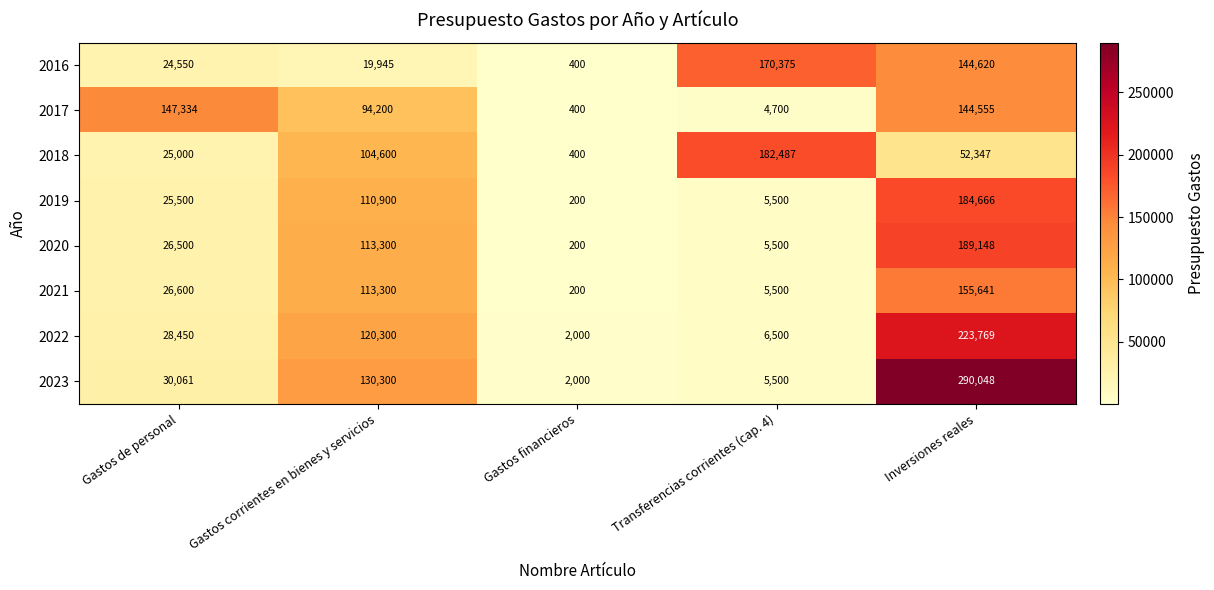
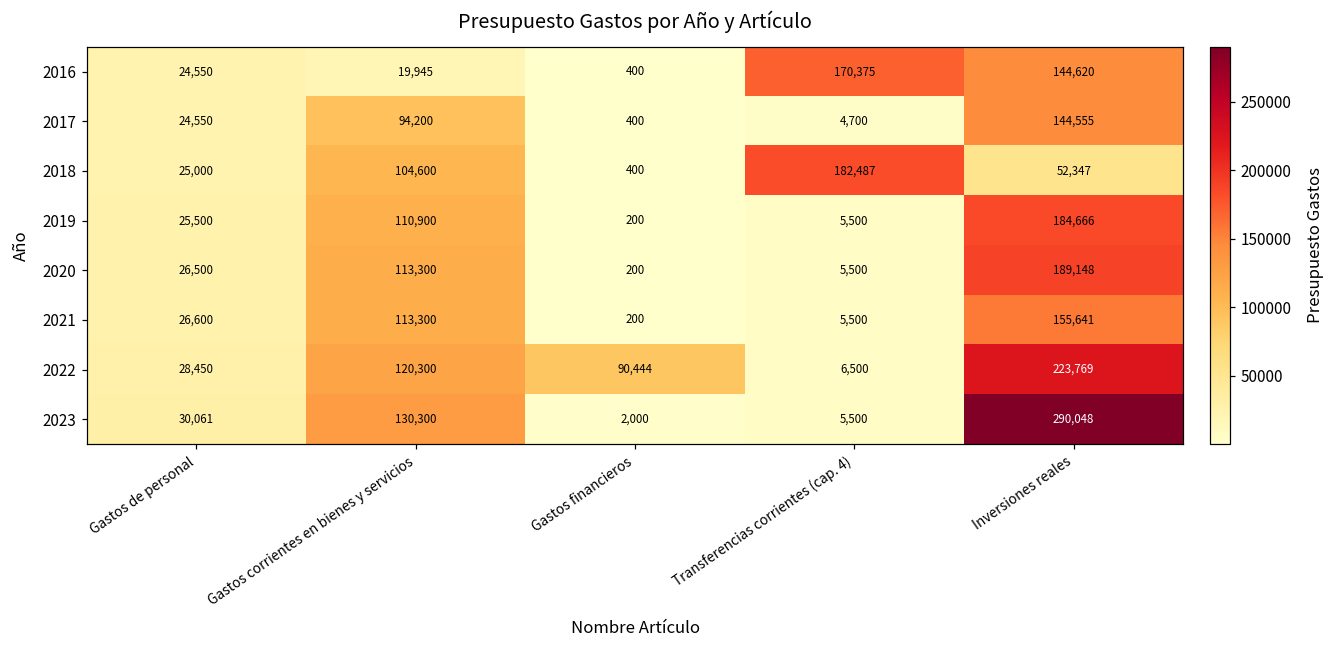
  {
    "2016": {
      "Gastos de personal": "24,550",
      "Gastos corrientes en bienes y servicios": "19,945",
      "Gastos financieros": "400",
      "Transferencias corrientes (cap. 4)": "170,375",
      "Inversiones reales": "144,620"
    },
    "2017": {
-     "Gastos de personal": "147,334",
+     "Gastos de personal": "24,550",
      "Gastos corrientes en bienes y servicios": "94,200",
      "Gastos financieros": "400",
      "Transferencias corrientes (cap. 4)": "4,700",
      "Inversiones reales": "144,555"
    },
    "2018": {
      "Gastos de personal": "25,000",
      "Gastos corrientes en bienes y servicios": "104,600",
      "Gastos financieros": "400",
      "Transferencias corrientes (cap. 4)": "182,487",
      "Inversiones reales": "52,347"
    },
    "2019": {
      "Gastos de personal": "25,500",
      "Gastos corrientes en bienes y servicios": "110,900",
      "Gastos financieros": "200",
      "Transferencias corrientes (cap. 4)": "5,500",
      "Inversiones reales": "184,666"
    },
    "2020": {
      "Gastos de personal": "26,500",
      "Gastos corrientes en bienes y servicios": "113,300",
      "Gastos financieros": "200",
      "Transferencias corrientes (cap. 4)": "5,500",
      "Inversiones reales": "189,148"
    },
    "2021": {
      "Gastos de personal": "26,600",
      "Gastos corrientes en bienes y servicios": "113,300",
      "Gastos financieros": "200",
      "Transferencias corrientes (cap. 4)": "5,500",
      "Inversiones reales": "155,641"
    },
    "2022": {
      "Gastos de personal": "28,450",
      "Gastos corrientes en bienes y servicios": "120,300",
-     "Gastos financieros": "2,000",
+     "Gastos financieros": "90,444",
      "Transferencias corrientes (cap. 4)": "6,500",
      "Inversiones reales": "223,769"
    },
    "2023": {
      "Gastos de personal": "30,061",
      "Gastos corrientes en bienes y servicios": "130,300",
      "Gastos financieros": "2,000",
      "Transferencias corrientes (cap. 4)": "5,500",
      "Inversiones reales": "290,048"
    }
  }
